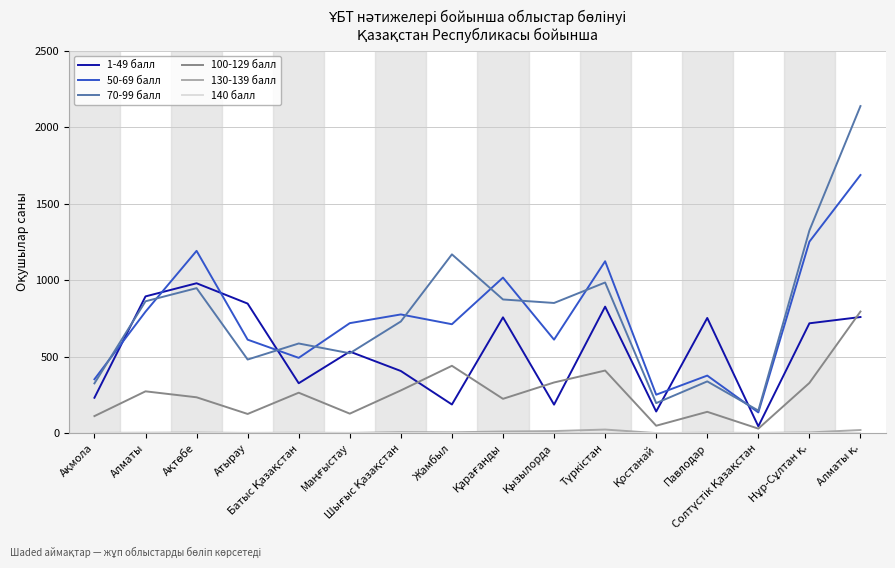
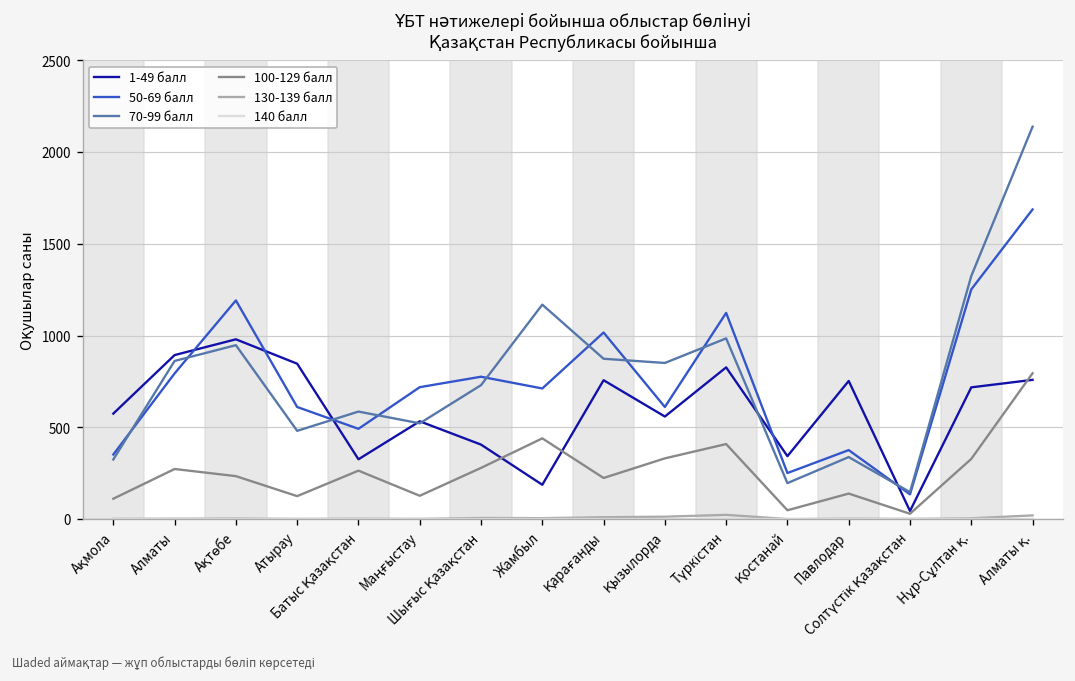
  {
    "1-49 балл": {
-     "Ақмола": 230,
+     "Ақмола": 580,
      "Алматы": 890,
      "Ақтөбе": 980,
      "Атырау": 850,
      "Батыс Қазақстан": 330,
      "Шығыс Қазақстан": 410,
      "Жамбыл": 190,
      "Қарағанды": 760,
-     "Қызылорда": 190,
+     "Қызылорда": 560,
      "Түркістан": 830,
-     "Қостанай": 140,
+     "Қостанай": 340,
      "Павлодар": 750,
      "Нұр-Сұлтан қ.": 720,
      "Алматы қ.": 760
    },
    "140 балл": {
      "Түркістан": 0,
      "Алматы қ.": 0
    }
  }
